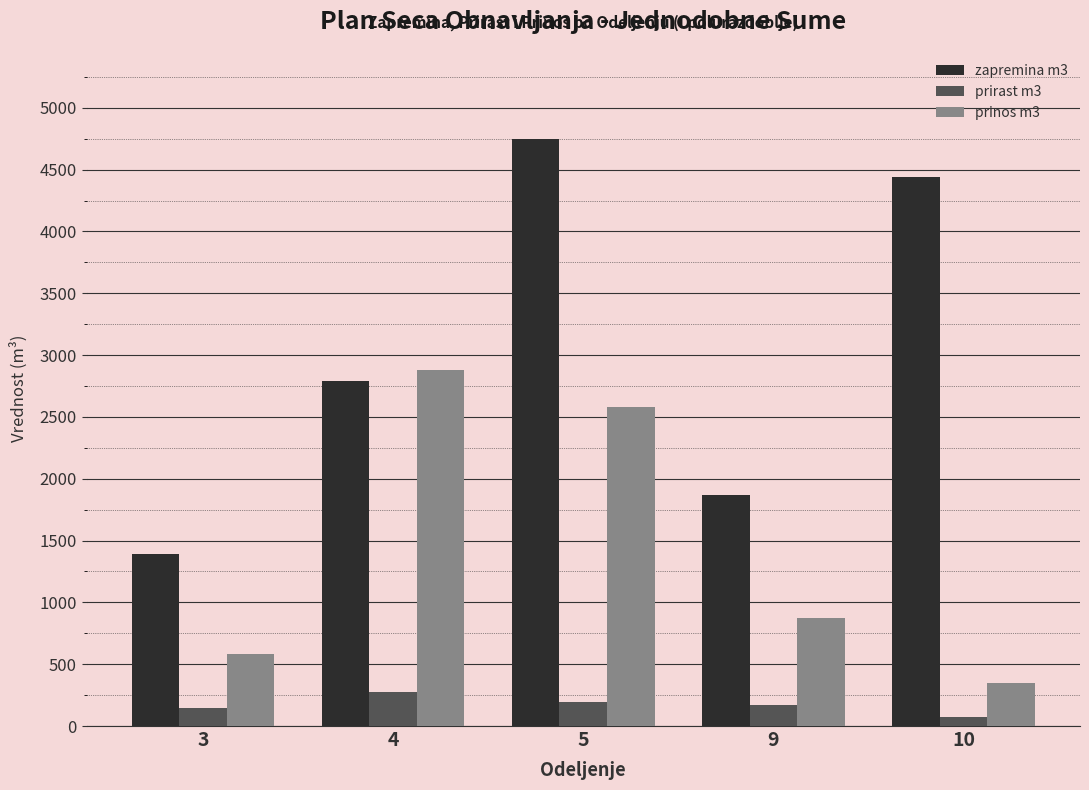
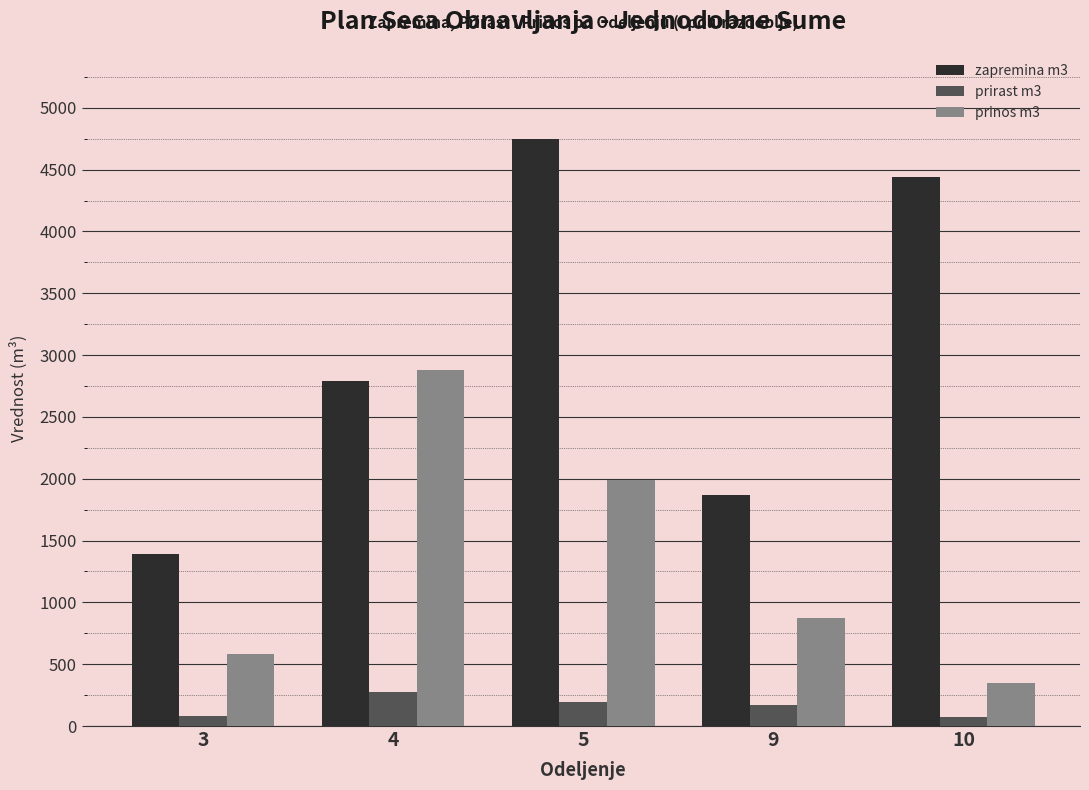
  {
    "zapremina m3": {
      "3": 1390,
      "4": 2790,
      "5": 4750,
      "9": 1870,
      "10": 4440
    },
    "prirast m3": {
-     "3": 140,
+     "3": 80,
      "4": 270,
      "5": 200,
      "9": 170,
      "10": 70
    },
    "prinos m3": {
      "3": 590,
      "4": 2880,
-     "5": 2580,
+     "5": 1990,
      "9": 870,
      "10": 350
    }
  }
